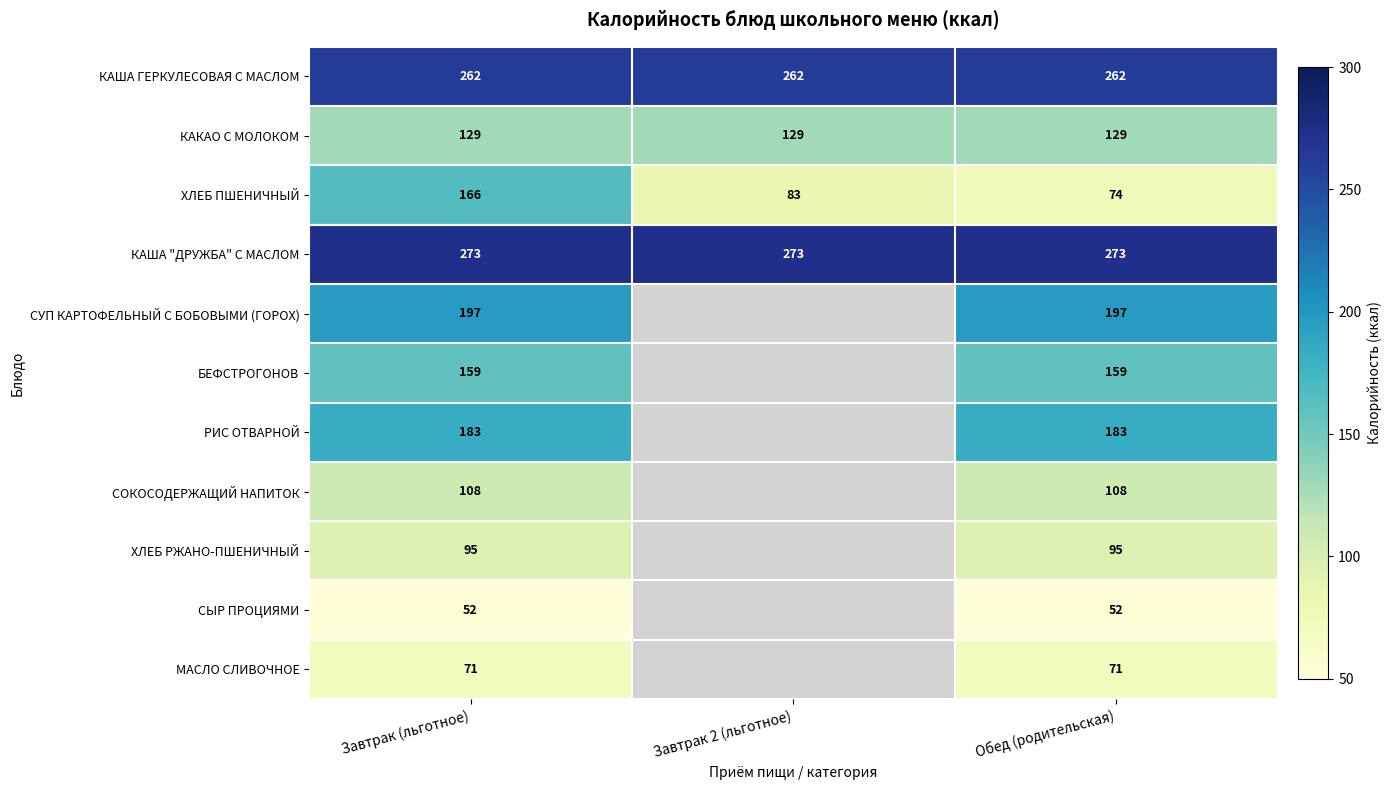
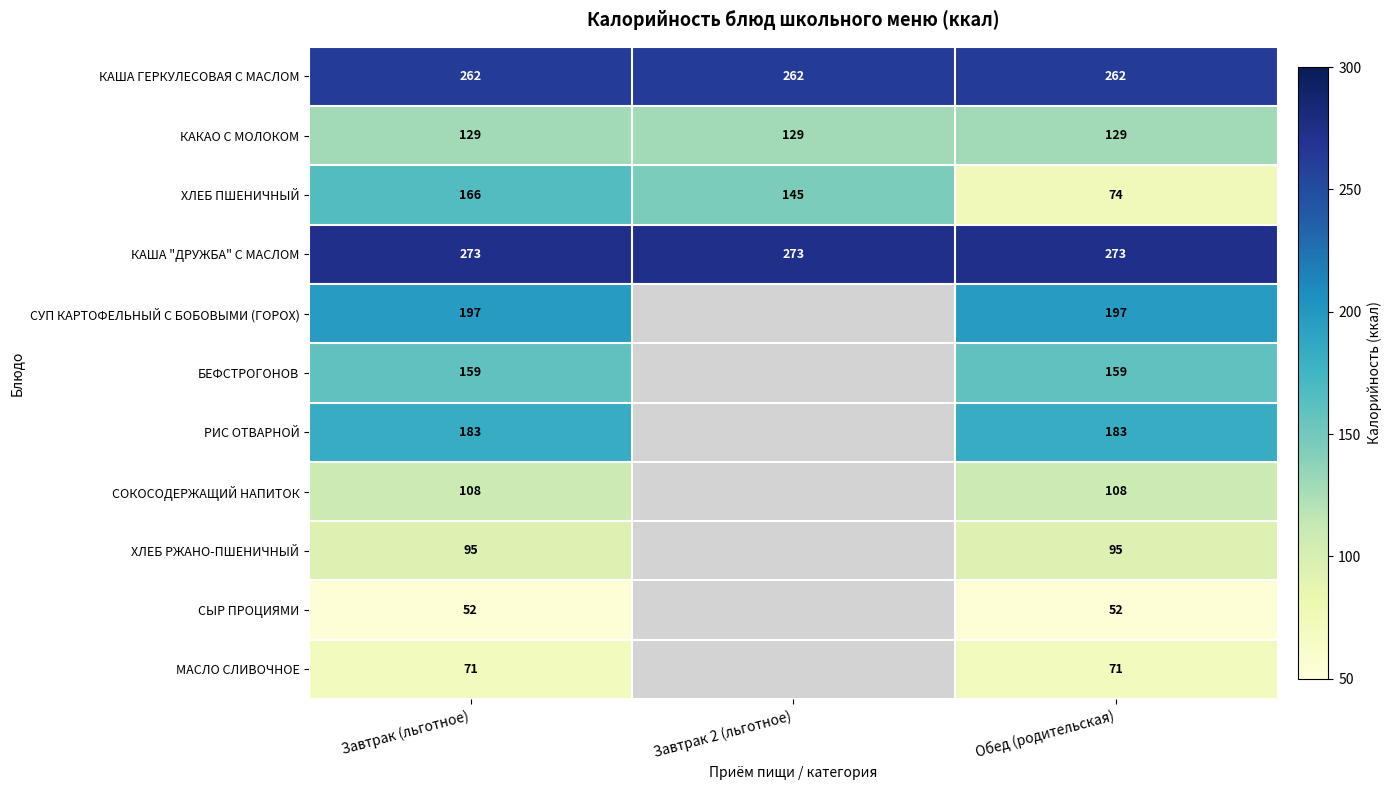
  {
    "КАША ГЕРКУЛЕСОВАЯ С МАСЛОМ": {
      "Завтрак (льготное)": 262,
      "Завтрак 2 (льготное)": 262,
      "Обед (родительская)": 262
    },
    "КАКАО С МОЛОКОМ": {
      "Завтрак (льготное)": 129,
      "Завтрак 2 (льготное)": 129,
      "Обед (родительская)": 129
    },
    "ХЛЕБ ПШЕНИЧНЫЙ": {
      "Завтрак (льготное)": 166,
-     "Завтрак 2 (льготное)": 83,
+     "Завтрак 2 (льготное)": 145,
      "Обед (родительская)": 74
    },
    "КАША \"ДРУЖБА\" С МАСЛОМ": {
      "Завтрак (льготное)": 273,
      "Завтрак 2 (льготное)": 273,
      "Обед (родительская)": 273
    },
    "СУП КАРТОФЕЛЬНЫЙ С БОБОВЫМИ (ГОРОХ)": {
      "Завтрак (льготное)": 197,
      "Обед (родительская)": 197
    },
    "БЕФСТРОГОНОВ": {
      "Завтрак (льготное)": 159,
      "Обед (родительская)": 159
    },
    "РИС ОТВАРНОЙ": {
      "Завтрак (льготное)": 183,
      "Обед (родительская)": 183
    },
    "СОКОСОДЕРЖАЩИЙ НАПИТОК": {
      "Завтрак (льготное)": 108,
      "Обед (родительская)": 108
    },
    "ХЛЕБ РЖАНО-ПШЕНИЧНЫЙ": {
      "Завтрак (льготное)": 95,
      "Обед (родительская)": 95
    },
    "СЫР ПРОЦИЯМИ": {
      "Завтрак (льготное)": 52,
      "Обед (родительская)": 52
    },
    "МАСЛО СЛИВОЧНОЕ": {
      "Завтрак (льготное)": 71,
      "Обед (родительская)": 71
    }
  }
